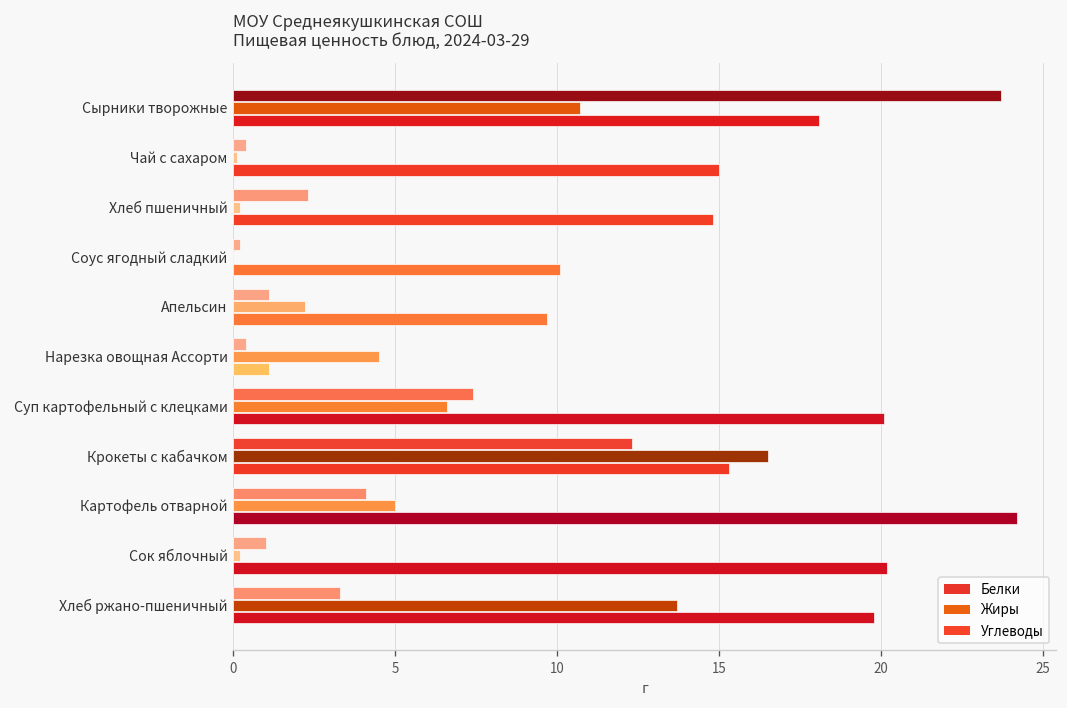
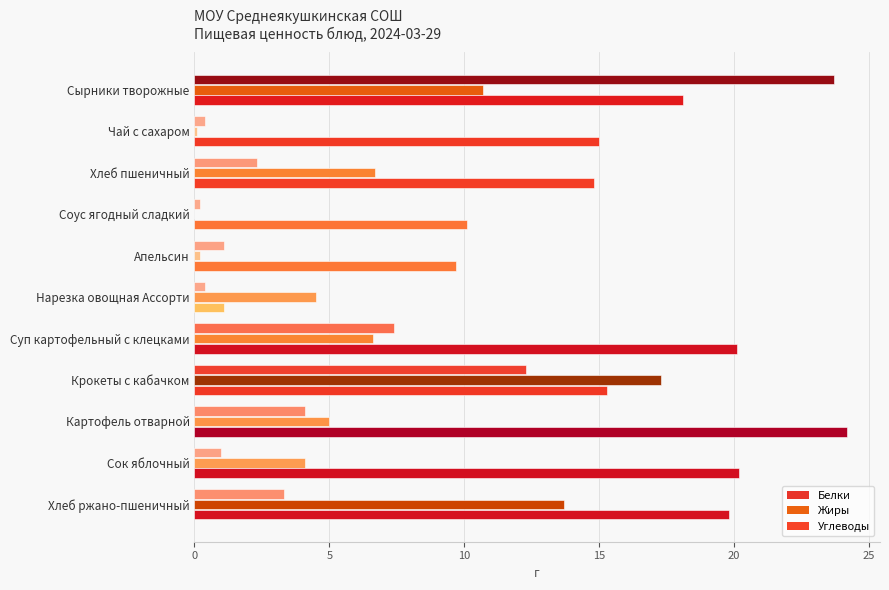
  {
    "Жиры": {
      "Сырники творожные": 10.7,
      "Чай с сахаром": 0.1,
-     "Хлеб пшеничный": 0.2,
+     "Хлеб пшеничный": 6.7,
      "Соус ягодный сладкий": 0.0,
-     "Апельсин": 2.2,
+     "Апельсин": 0.2,
      "Нарезка овощная Ассорти": 4.5,
      "Суп картофельный с клецками": 6.6,
-     "Крокеты с кабачком": 16.5,
+     "Крокеты с кабачком": 17.3,
      "Картофель отварной": 5.0,
-     "Сок яблочный": 0.2,
+     "Сок яблочный": 4.1,
      "Хлеб ржано-пшеничный": 13.7
    }
  }
